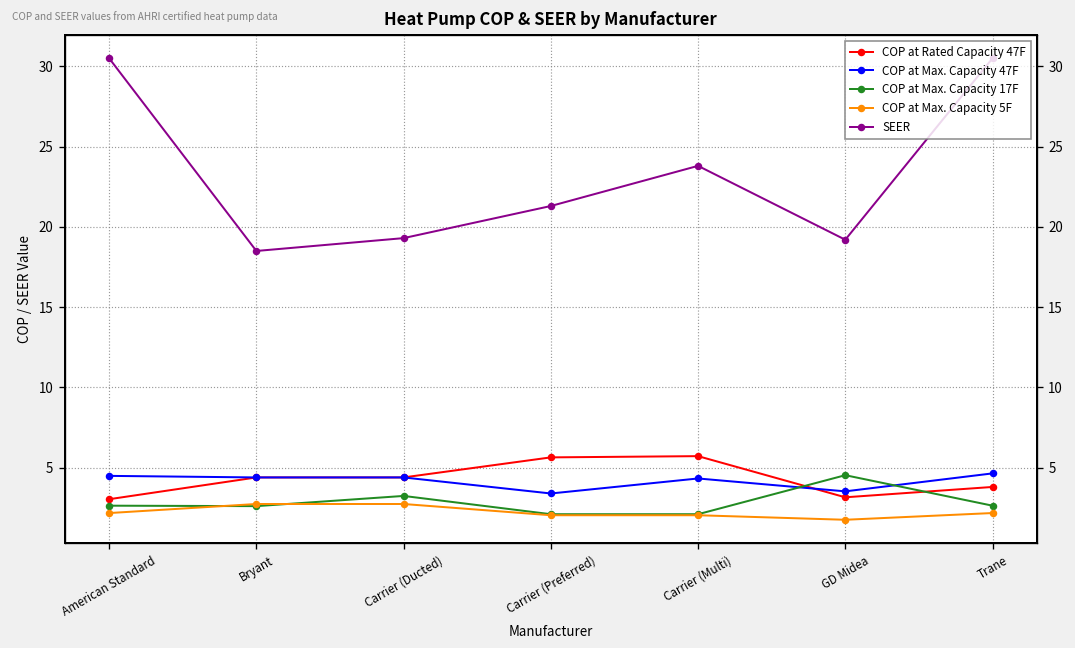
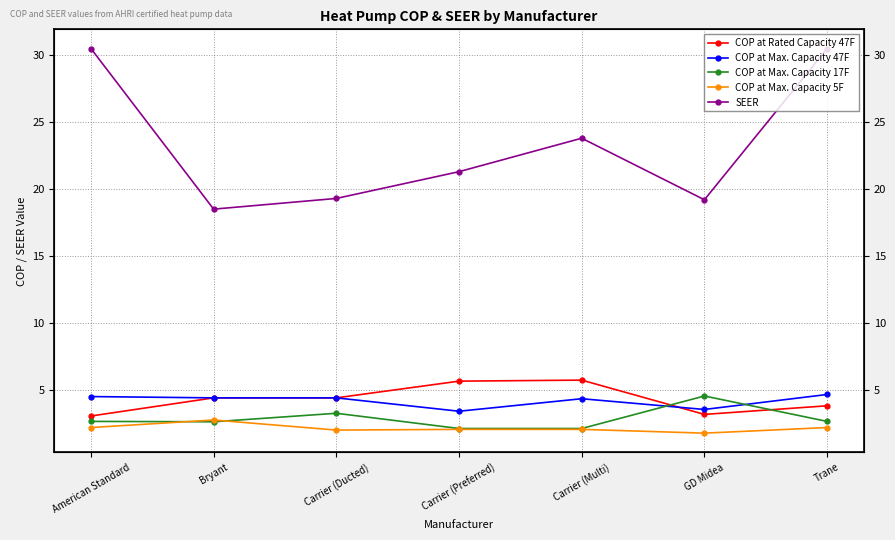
  {
    "COP at Rated Capacity 47F": {
      "American Standard": 3.0,
      "Carrier (Preferred)": 5.6,
      "Carrier (Multi)": 5.7,
      "GD Midea": 3.2,
      "Trane": 3.8
    },
    "COP at Max. Capacity 47F": {
      "American Standard": 4.5,
      "Carrier (Preferred)": 3.4,
      "Carrier (Multi)": 4.3,
      "GD Midea": 3.5,
      "Trane": 4.6
    },
    "COP at Max. Capacity 17F": {
      "American Standard": 2.6,
      "Carrier (Ducted)": 3.2,
      "GD Midea": 4.5,
      "Trane": 2.6
    },
    "COP at Max. Capacity 5F": {
      "American Standard": 2.2,
-     "Carrier (Ducted)": 2.7,
+     "Carrier (Ducted)": 2.0,
      "GD Midea": 1.8,
      "Trane": 2.2
    },
    "SEER": {
      "American Standard": 30.5,
      "Bryant": 18.5,
      "Carrier (Ducted)": 19.3,
      "Carrier (Preferred)": 21.3,
      "Carrier (Multi)": 23.8,
      "GD Midea": 19.2
    }
  }
